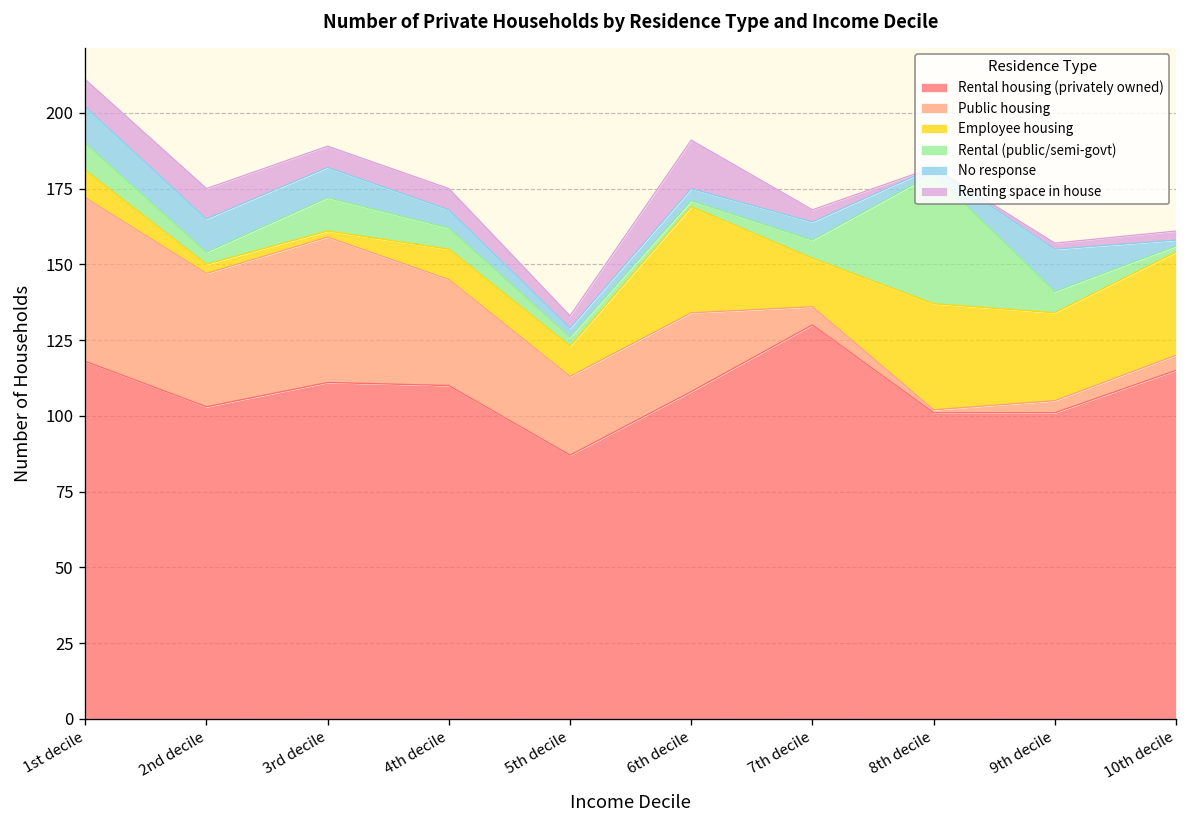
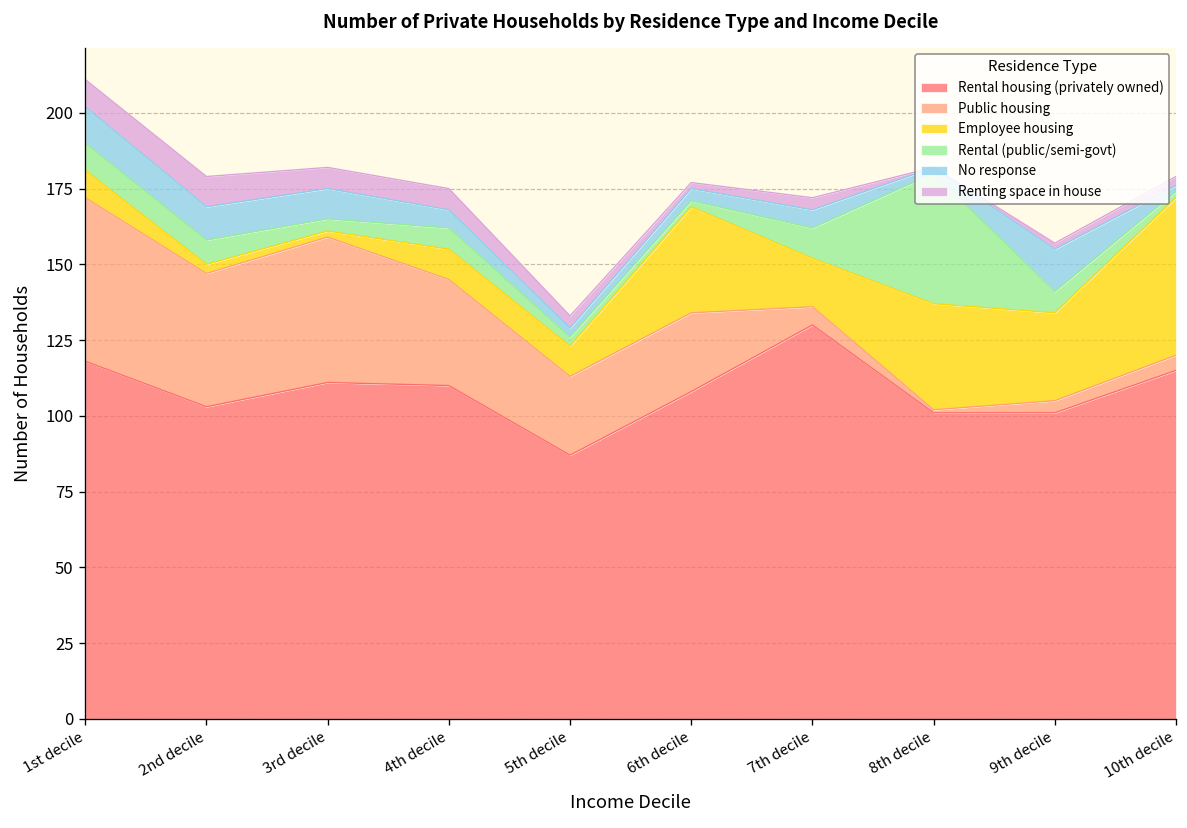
  {
    "Employee housing": {
      "1st decile": 9,
      "2nd decile": 3,
      "3rd decile": 2,
      "4th decile": 10,
      "5th decile": 10,
      "6th decile": 35,
      "7th decile": 16,
      "8th decile": 35,
      "9th decile": 29,
-     "10th decile": 34
+     "10th decile": 52
    },
    "Rental (public/semi-govt)": {
      "1st decile": 9,
-     "2nd decile": 4,
-     "3rd decile": 11,
+     "2nd decile": 8,
+     "3rd decile": 4,
      "4th decile": 7,
      "5th decile": 3,
      "6th decile": 2,
-     "7th decile": 6,
+     "7th decile": 10,
      "9th decile": 7,
      "10th decile": 2
    },
    "No response": {
      "1st decile": 12,
      "2nd decile": 11,
      "3rd decile": 10,
      "4th decile": 6,
      "5th decile": 3,
      "6th decile": 4,
      "7th decile": 6,
      "9th decile": 14,
      "10th decile": 2
    },
    "Renting space in house": {
      "1st decile": 9,
      "2nd decile": 10,
      "3rd decile": 7,
      "4th decile": 7,
      "5th decile": 4,
-     "6th decile": 16,
+     "6th decile": 2,
      "7th decile": 4,
      "9th decile": 2,
      "10th decile": 3
    }
  }
